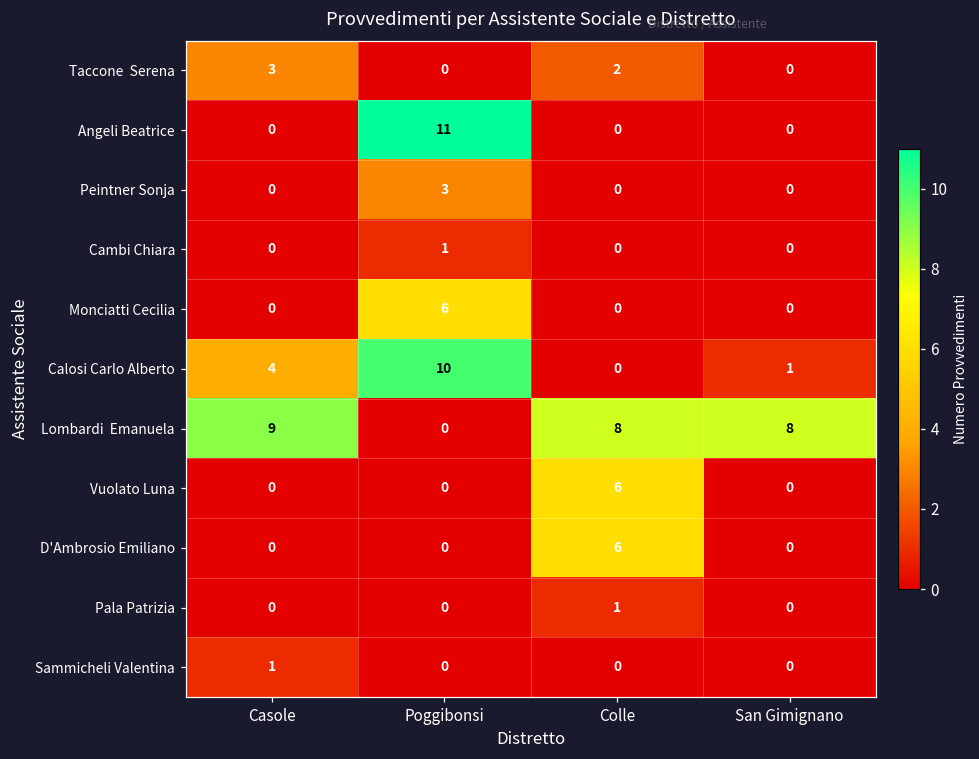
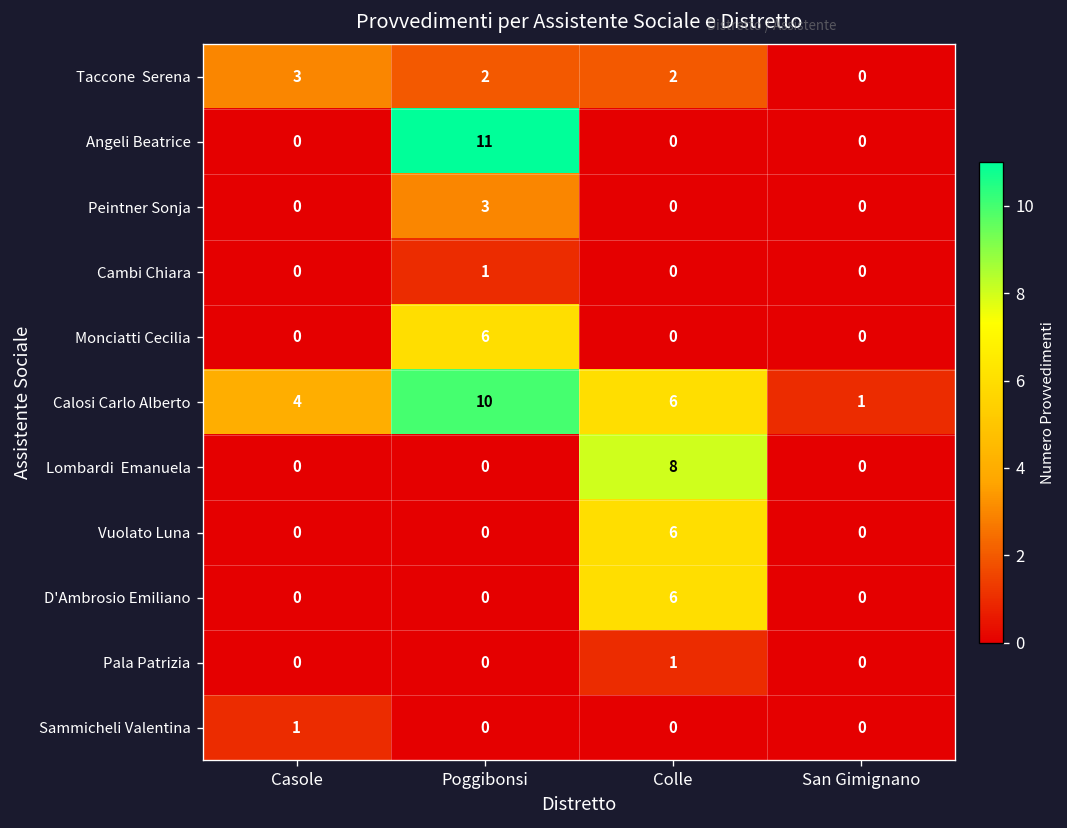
  {
    "Taccone Serena": {
      "Casole": 3,
-     "Poggibonsi": 0,
+     "Poggibonsi": 2,
      "Colle": 2,
      "San Gimignano": 0
    },
    "Angeli Beatrice": {
      "Casole": 0,
      "Poggibonsi": 11,
      "Colle": 0,
      "San Gimignano": 0
    },
    "Peintner Sonja": {
      "Casole": 0,
      "Poggibonsi": 3,
      "Colle": 0,
      "San Gimignano": 0
    },
    "Cambi Chiara": {
      "Casole": 0,
      "Poggibonsi": 1,
      "Colle": 0,
      "San Gimignano": 0
    },
    "Monciatti Cecilia": {
      "Casole": 0,
      "Poggibonsi": 6,
      "Colle": 0,
      "San Gimignano": 0
    },
    "Calosi Carlo Alberto": {
      "Casole": 4,
      "Poggibonsi": 10,
-     "Colle": 0,
+     "Colle": 6,
      "San Gimignano": 1
    },
    "Lombardi Emanuela": {
-     "Casole": 9,
+     "Casole": 0,
      "Poggibonsi": 0,
      "Colle": 8,
-     "San Gimignano": 8
+     "San Gimignano": 0
    },
    "Vuolato Luna": {
      "Casole": 0,
      "Poggibonsi": 0,
      "Colle": 6,
      "San Gimignano": 0
    },
    "D'Ambrosio Emiliano": {
      "Casole": 0,
      "Poggibonsi": 0,
      "Colle": 6,
      "San Gimignano": 0
    },
    "Pala Patrizia": {
      "Casole": 0,
      "Poggibonsi": 0,
      "Colle": 1,
      "San Gimignano": 0
    },
    "Sammicheli Valentina": {
      "Casole": 1,
      "Poggibonsi": 0,
      "Colle": 0,
      "San Gimignano": 0
    }
  }
